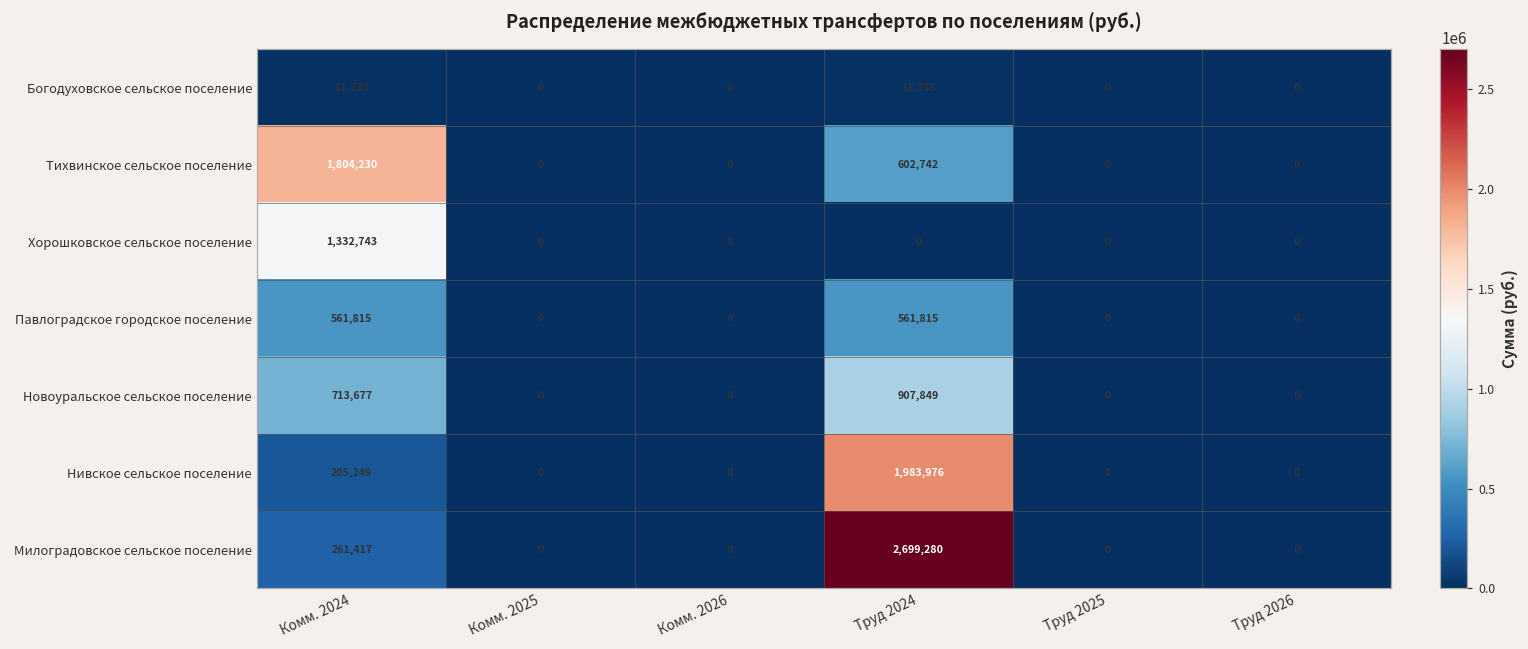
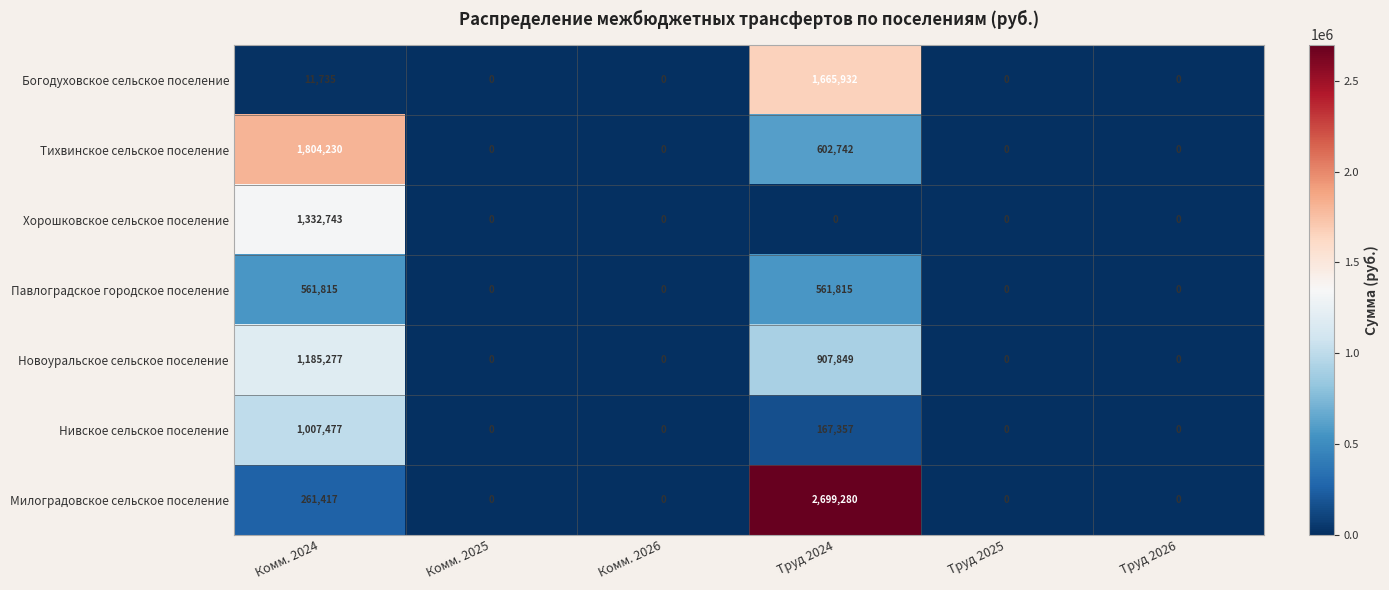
  {
    "Богодуховское сельское поселение": {
      "Комм. 2024": "11,735",
-     "Труд 2024": "11,735"
+     "Труд 2024": "1,665,932"
    },
    "Тихвинское сельское поселение": {
      "Комм. 2024": "1,804,230",
      "Труд 2024": "602,742"
    },
    "Хорошковское сельское поселение": {
      "Комм. 2024": "1,332,743"
    },
    "Павлоградское городское поселение": {
      "Комм. 2024": "561,815",
      "Труд 2024": "561,815"
    },
    "Новоуральское сельское поселение": {
-     "Комм. 2024": "713,677",
+     "Комм. 2024": "1,185,277",
      "Труд 2024": "907,849"
    },
    "Нивское сельское поселение": {
-     "Комм. 2024": "205,249",
-     "Труд 2024": "1,983,976"
+     "Комм. 2024": "1,007,477",
+     "Труд 2024": "167,357"
    },
    "Милоградовское сельское поселение": {
      "Комм. 2024": "261,417",
      "Труд 2024": "2,699,280"
    }
  }
